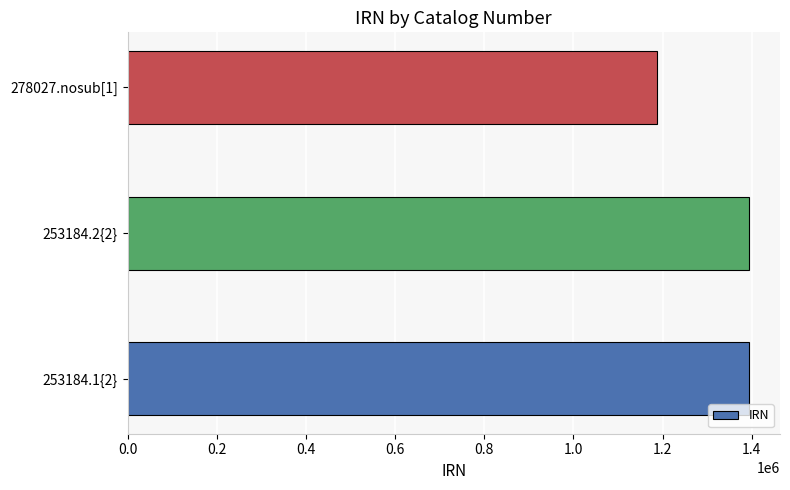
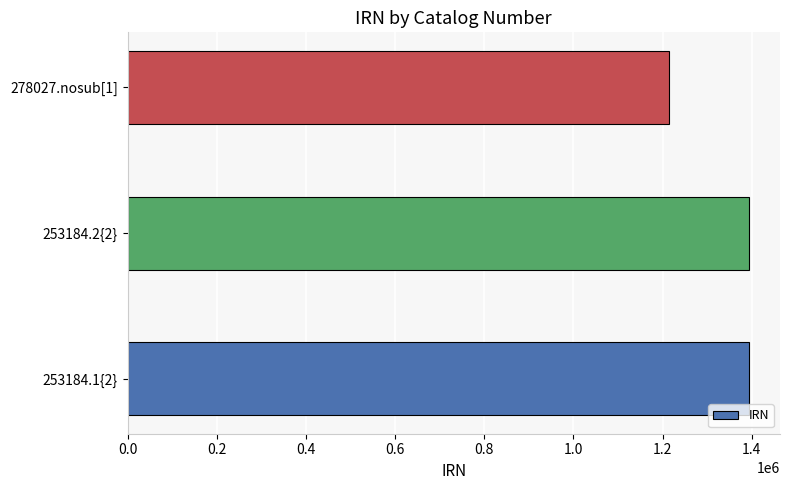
  {
-   "278027.nosub[1]": 1190000,
+   "278027.nosub[1]": 1210000,
    "253184.2{2}": 1390000,
    "253184.1{2}": 1390000
  }
